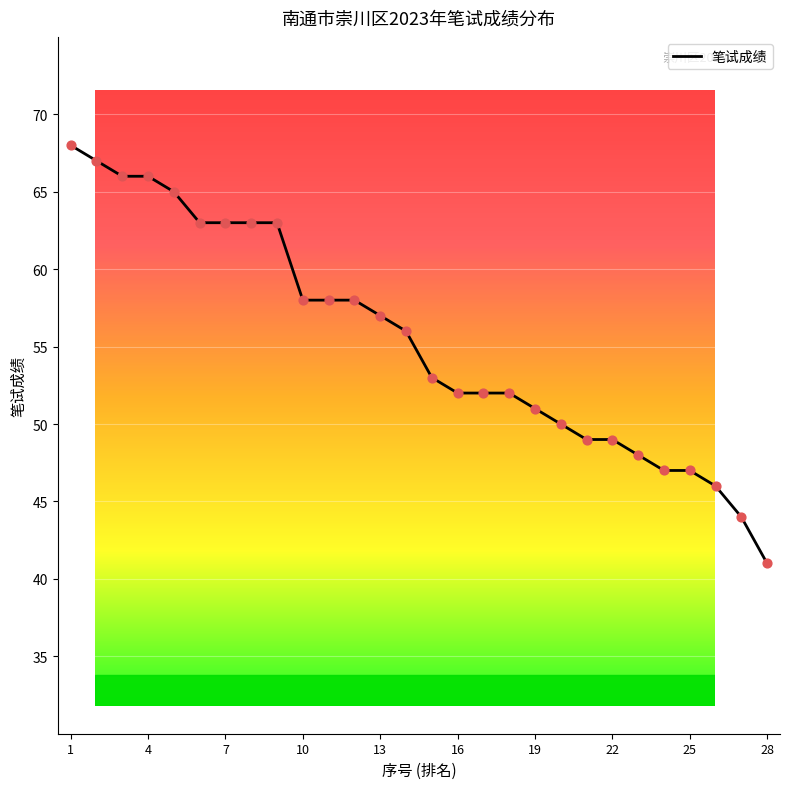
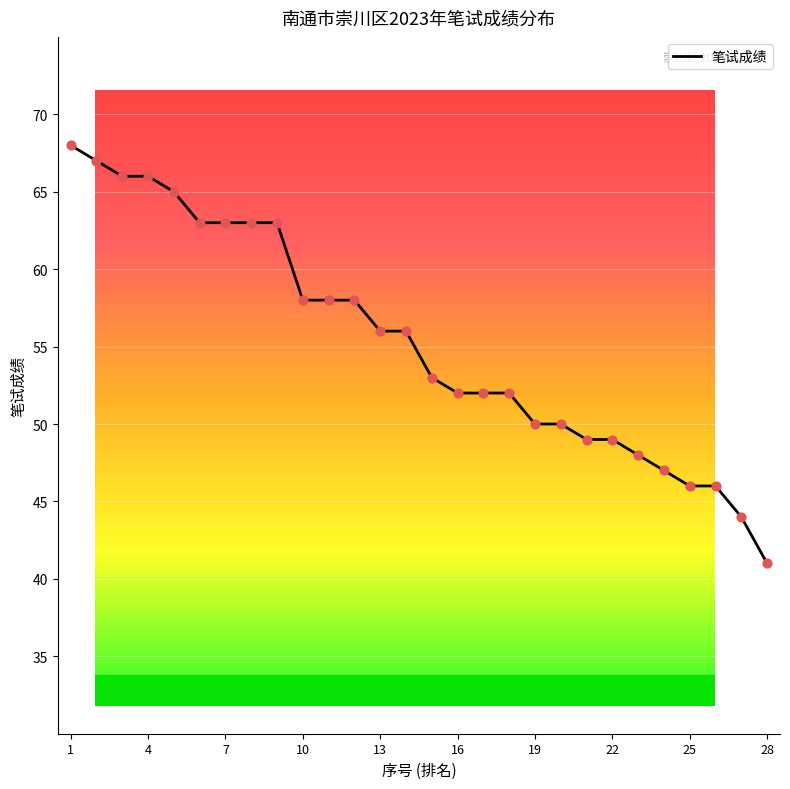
  {
    "1": 68,
    "4": 66,
    "7": 63,
    "10": 58,
-   "13": 57,
+   "13": 56,
    "16": 52,
-   "19": 51,
+   "19": 50,
    "22": 49,
-   "25": 47,
+   "25": 46,
    "28": 41
  }
